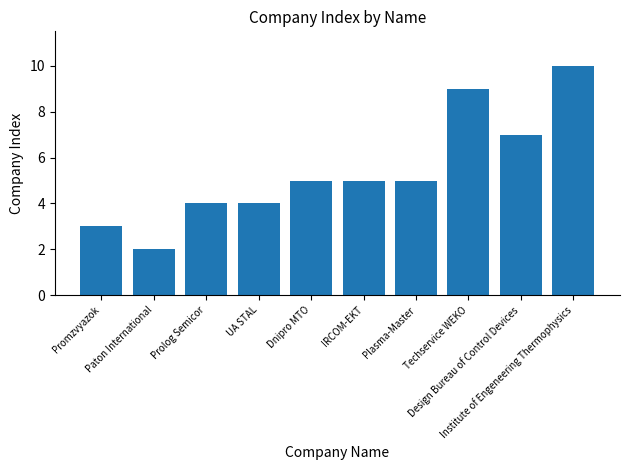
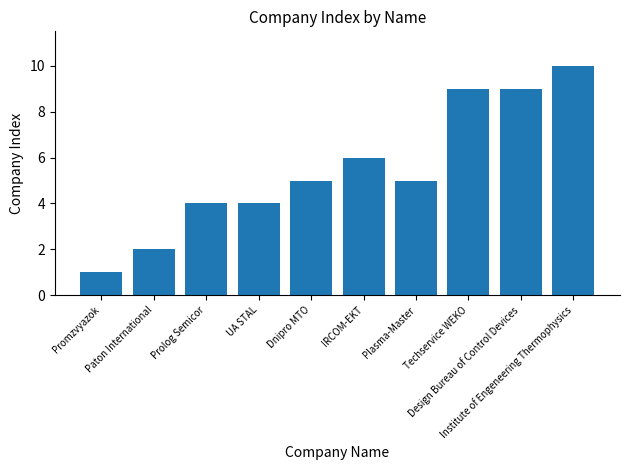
  {
-   "Promzvyazok": 3,
+   "Promzvyazok": 1,
    "Paton International": 2,
    "Prolog Semicor": 4,
    "UA STAL": 4,
    "Dnipro MTO": 5,
-   "IRCOM-EKT": 5,
+   "IRCOM-EKT": 6,
    "Plasma-Master": 5,
    "Techservice WEKO": 9,
-   "Design Bureau of Control Devices": 7,
+   "Design Bureau of Control Devices": 9,
    "Institute of Engeneering Thermophysics": 10
  }
